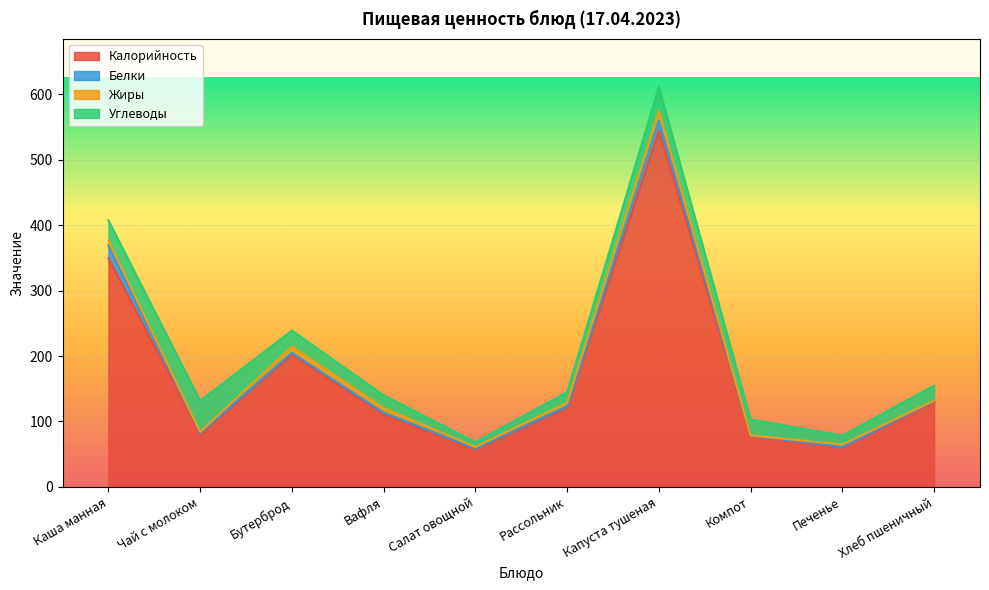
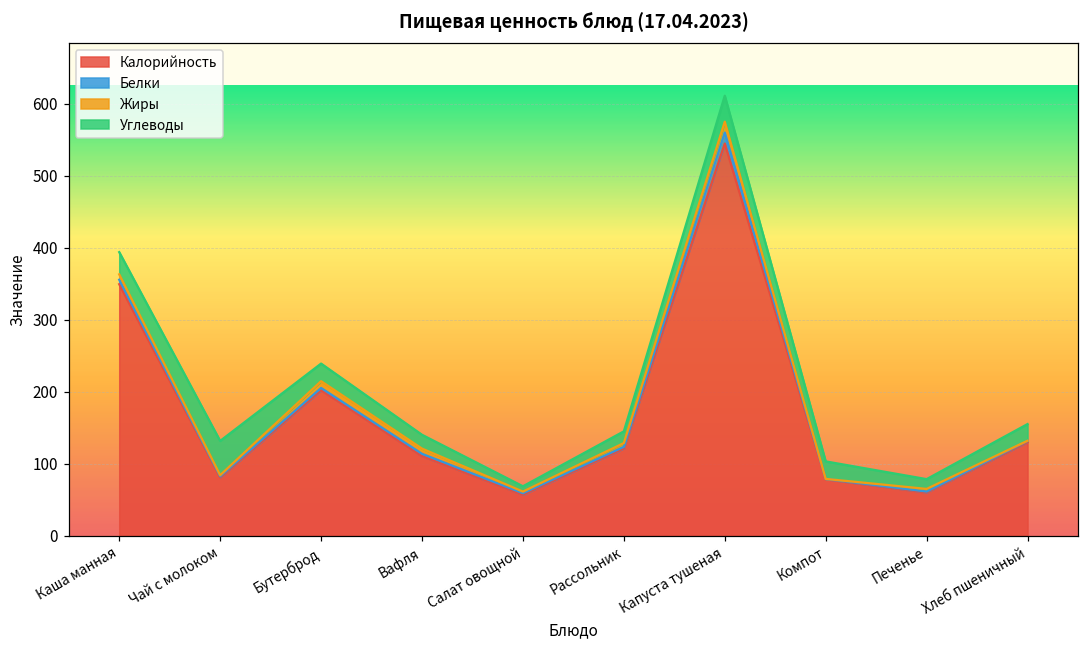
  {
    "Калорийность": {
      "Каша манная": 350,
      "Капуста тушеная": 540
    },
    "Белки": {
-     "Каша манная": 20,
+     "Каша манная": 10,
      "Капуста тушеная": 20
    },
    "Жиры": {
      "Каша манная": 10,
      "Бутерброд": 10,
      "Вафля": 10,
      "Рассольник": 10,
      "Капуста тушеная": 20
    },
    "Углеводы": {
      "Каша манная": 30,
      "Чай с молоком": 50,
      "Бутерброд": 20,
      "Вафля": 20,
      "Салат овощной": 10,
      "Рассольник": 20,
      "Капуста тушеная": 40,
      "Компот": 20,
      "Печенье": 10,
      "Хлеб пшеничный": 20
    }
  }
